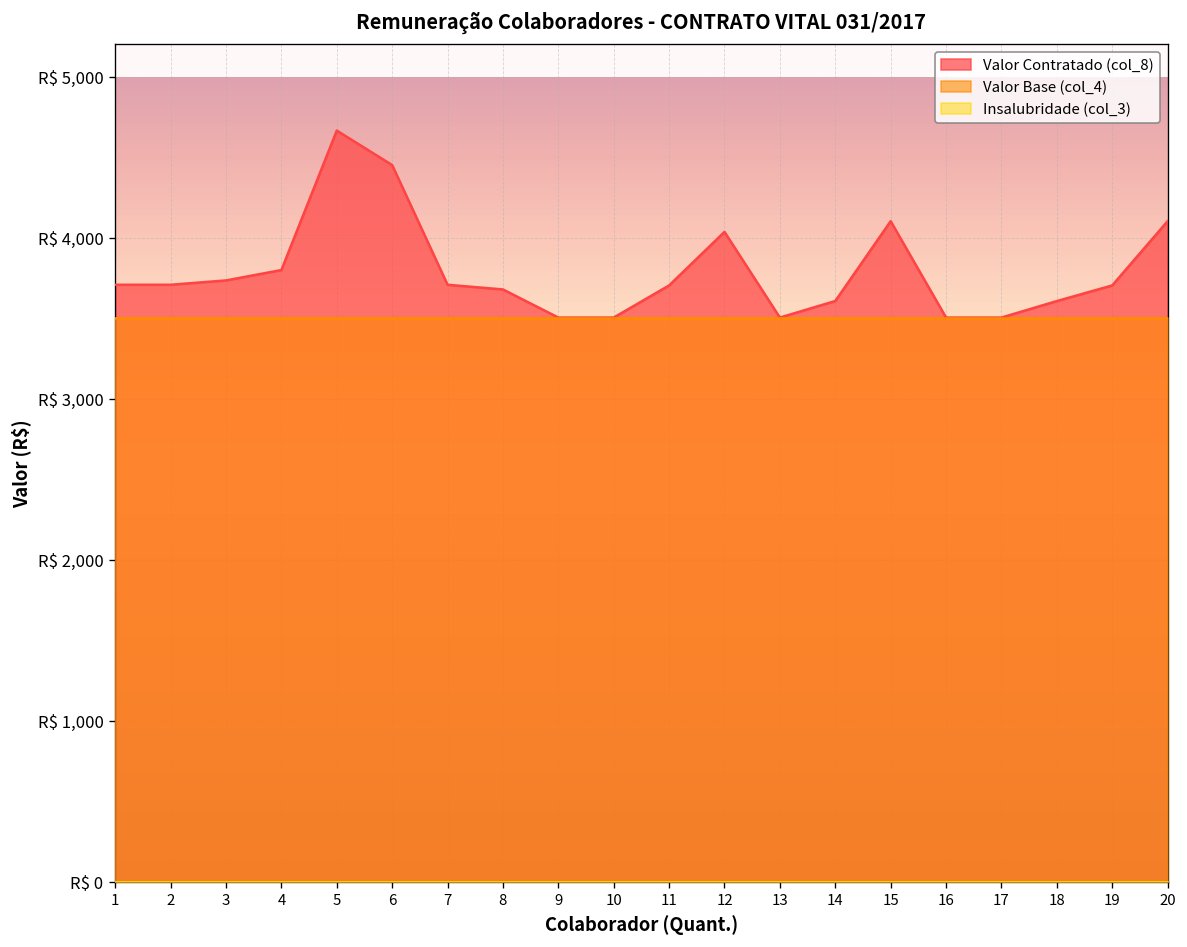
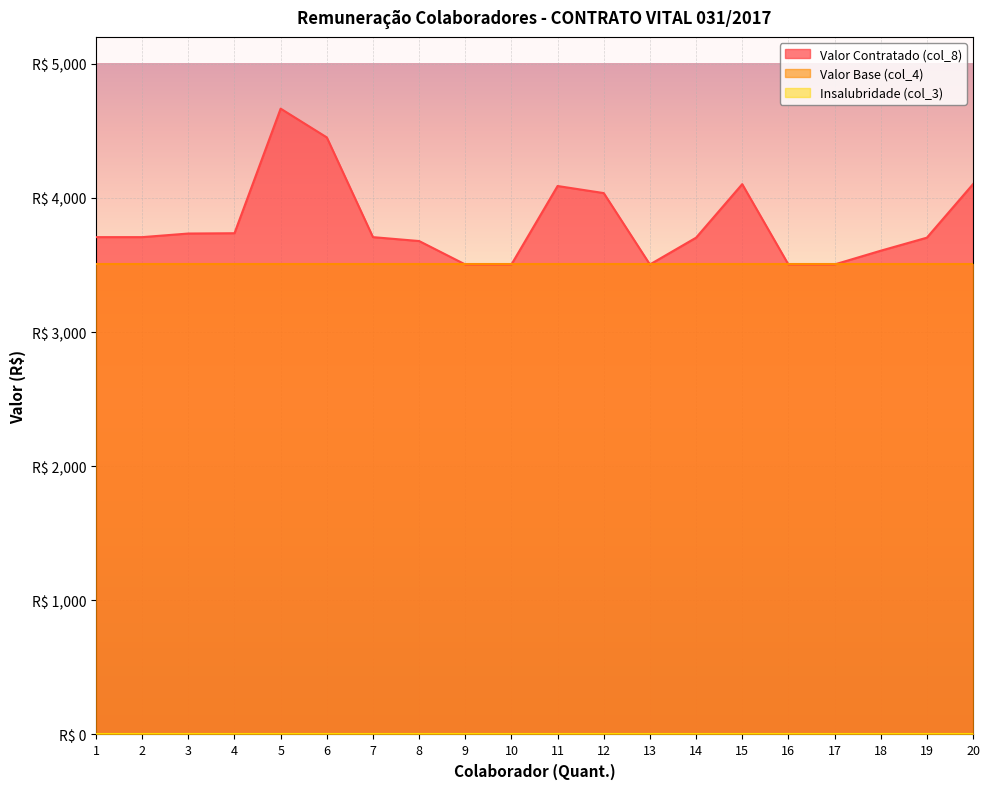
  {
    "Valor Contratado (col_8)": {
      "1": "R$ 3,710",
      "2": "R$ 3,710",
      "3": "R$ 3,730",
-     "4": "R$ 3,800",
+     "4": "R$ 3,740",
      "5": "R$ 4,670",
      "6": "R$ 4,450",
      "7": "R$ 3,710",
      "8": "R$ 3,680",
-     "11": "R$ 3,700",
+     "11": "R$ 4,090",
      "12": "R$ 4,040",
-     "14": "R$ 3,610",
+     "14": "R$ 3,700",
      "15": "R$ 4,100",
      "18": "R$ 3,610",
      "19": "R$ 3,700",
      "20": "R$ 4,100"
    },
    "Valor Base (col_4)": {
      "1": "R$ 3,500",
      "2": "R$ 3,500",
      "3": "R$ 3,500",
      "4": "R$ 3,500",
      "5": "R$ 3,500",
      "6": "R$ 3,500",
      "7": "R$ 3,500",
      "8": "R$ 3,500",
      "11": "R$ 3,500",
      "12": "R$ 3,500",
      "14": "R$ 3,500",
      "15": "R$ 3,500",
      "18": "R$ 3,500",
      "19": "R$ 3,500",
      "20": "R$ 3,500"
    },
    "Insalubridade (col_3)": {
      "1": "R$ 0",
      "2": "R$ 0",
      "3": "R$ 0",
      "4": "R$ 0",
      "5": "R$ 0",
      "6": "R$ 0",
      "7": "R$ 0",
      "8": "R$ 0",
      "9": "R$ 0",
      "10": "R$ 0",
      "11": "R$ 0",
      "12": "R$ 0",
      "13": "R$ 0",
      "14": "R$ 0",
      "15": "R$ 0",
      "16": "R$ 0",
      "17": "R$ 0",
      "18": "R$ 0",
      "19": "R$ 0",
      "20": "R$ 0"
    }
  }
